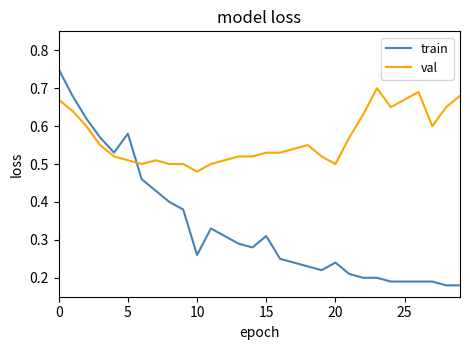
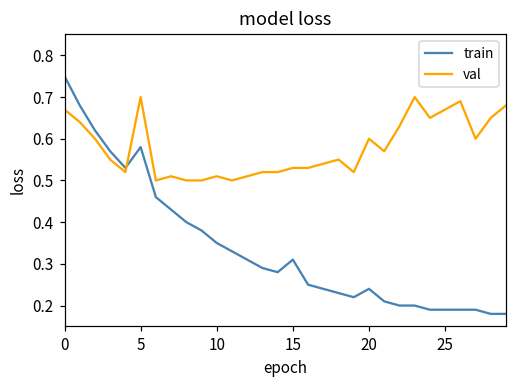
  {
    "train": {
      "0": 0.75,
      "5": 0.58,
-     "10": 0.26,
+     "10": 0.35,
      "15": 0.31,
      "20": 0.24,
      "25": 0.19
    },
    "val": {
      "0": 0.67,
-     "5": 0.51,
-     "10": 0.48,
+     "5": 0.70,
+     "10": 0.51,
      "15": 0.53,
-     "20": 0.5,
+     "20": 0.6,
      "25": 0.67
    }
  }
